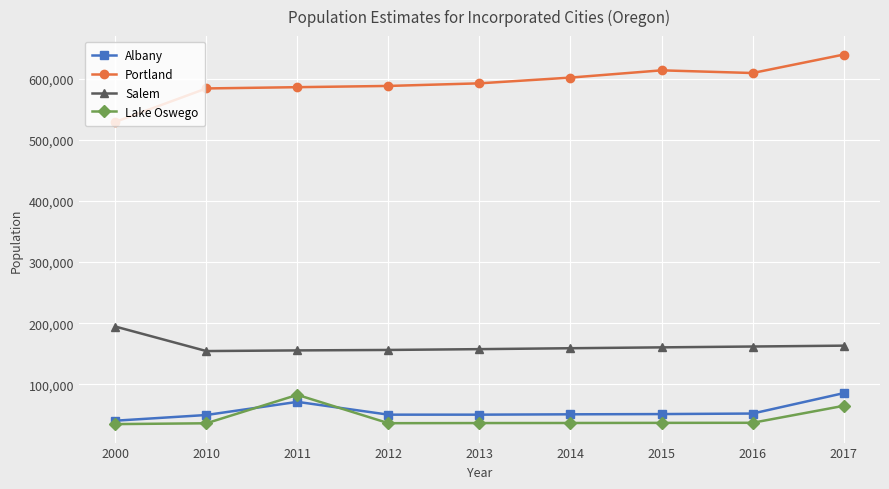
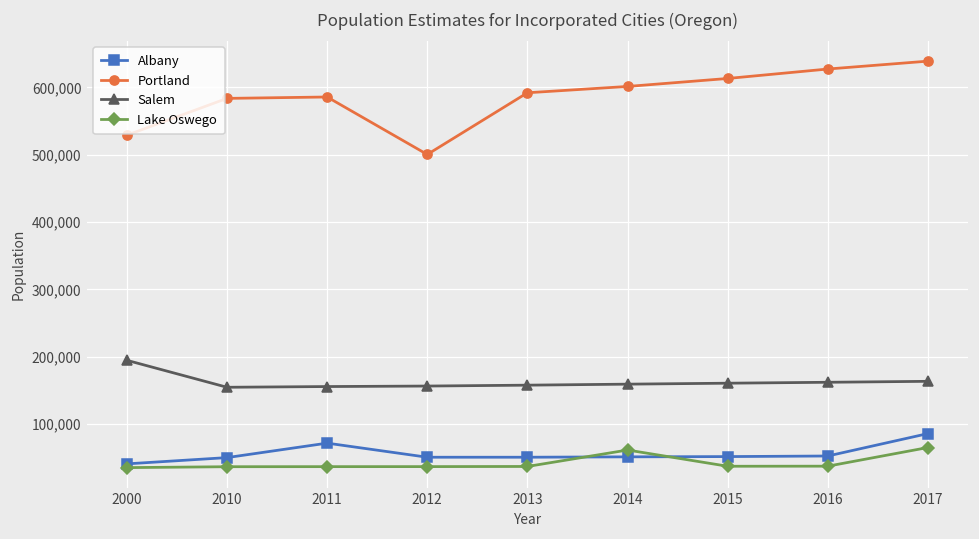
  {
    "Albany": {
      "2000": "40,000",
      "2010": "50,000",
      "2011": "70,000",
      "2012": "50,000",
      "2013": "50,000",
      "2014": "50,000",
      "2015": "50,000",
      "2016": "50,000",
      "2017": "90,000"
    },
    "Portland": {
      "2010": "580,000",
      "2011": "590,000",
-     "2012": "590,000",
+     "2012": "500,000",
      "2013": "590,000",
      "2014": "600,000",
      "2015": "610,000",
-     "2016": "610,000",
+     "2016": "630,000",
      "2017": "640,000"
    },
    "Salem": {
      "2000": "190,000",
      "2010": "150,000",
      "2011": "160,000",
      "2012": "160,000",
      "2013": "160,000",
      "2014": "160,000",
      "2015": "160,000",
      "2016": "160,000",
      "2017": "160,000"
    },
    "Lake Oswego": {
      "2000": "40,000",
      "2010": "40,000",
-     "2011": "80,000",
+     "2011": "40,000",
      "2012": "40,000",
      "2013": "40,000",
-     "2014": "40,000",
+     "2014": "60,000",
      "2015": "40,000",
      "2016": "40,000",
      "2017": "70,000"
    }
  }
